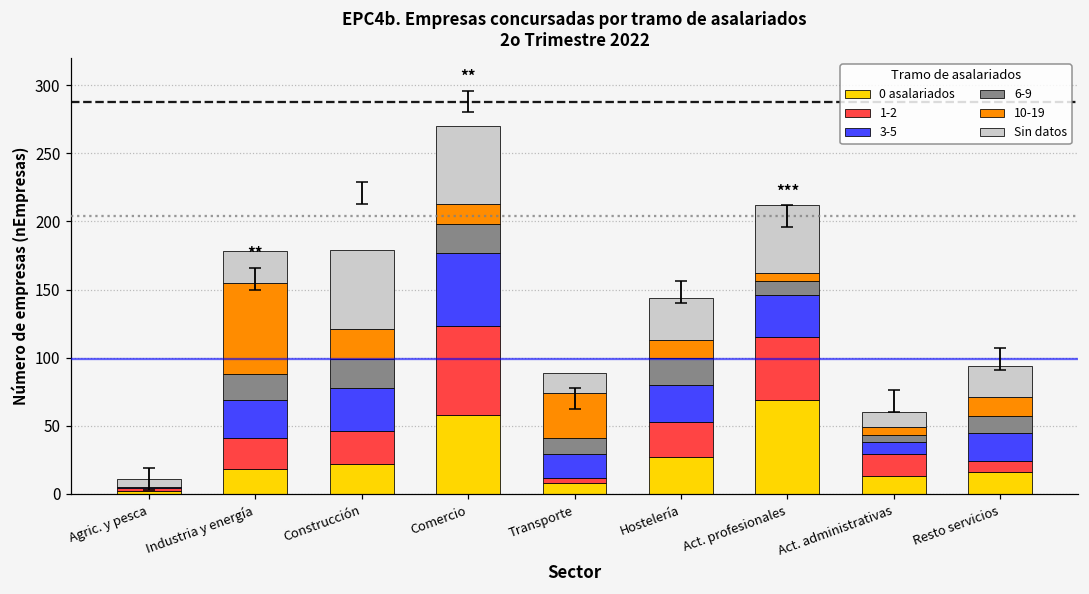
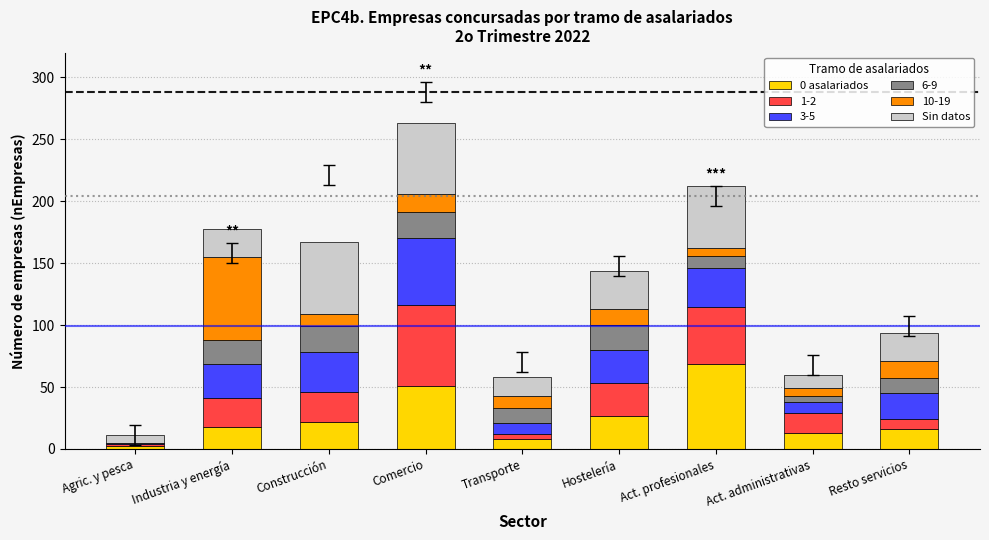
  {
    "0 asalariados": {
      "Industria y energía": 18,
      "Construcción": 22,
-     "Comercio": 58,
+     "Comercio": 51,
      "Transporte": 8,
      "Hostelería": 27,
      "Act. profesionales": 69,
      "Act. administrativas": 13,
      "Resto servicios": 16
    },
    "1-2": {
      "Industria y energía": 23,
      "Construcción": 24,
      "Comercio": 65,
      "Transporte": 4,
      "Hostelería": 26,
      "Act. profesionales": 46,
      "Act. administrativas": 16,
      "Resto servicios": 8
    },
    "3-5": {
      "Industria y energía": 28,
      "Construcción": 32,
      "Comercio": 54,
-     "Transporte": 17,
+     "Transporte": 9,
      "Hostelería": 27,
      "Act. profesionales": 31,
      "Act. administrativas": 9,
      "Resto servicios": 21
    },
    "6-9": {
      "Agric. y pesca": 0,
      "Industria y energía": 19,
      "Construcción": 21,
      "Comercio": 21,
      "Transporte": 12,
      "Hostelería": 20,
      "Act. profesionales": 10,
      "Act. administrativas": 5,
      "Resto servicios": 12
    },
    "10-19": {
      "Agric. y pesca": 0,
      "Industria y energía": 67,
-     "Construcción": 22,
+     "Construcción": 10,
      "Comercio": 15,
-     "Transporte": 33,
+     "Transporte": 10,
      "Hostelería": 13,
      "Act. profesionales": 6,
      "Act. administrativas": 6,
      "Resto servicios": 14
    },
    "Sin datos": {
      "Agric. y pesca": 6,
      "Industria y energía": 23,
      "Construcción": 58,
      "Comercio": 57,
      "Transporte": 15,
      "Hostelería": 31,
      "Act. profesionales": 50,
      "Act. administrativas": 11,
      "Resto servicios": 23
    }
  }
